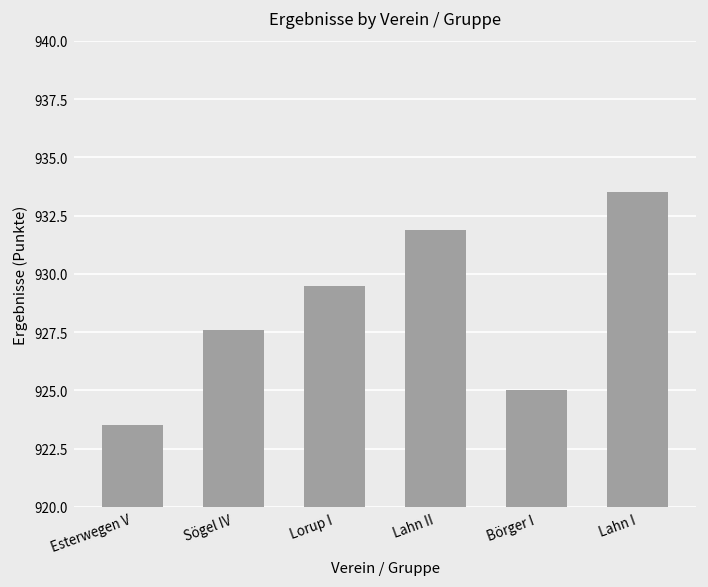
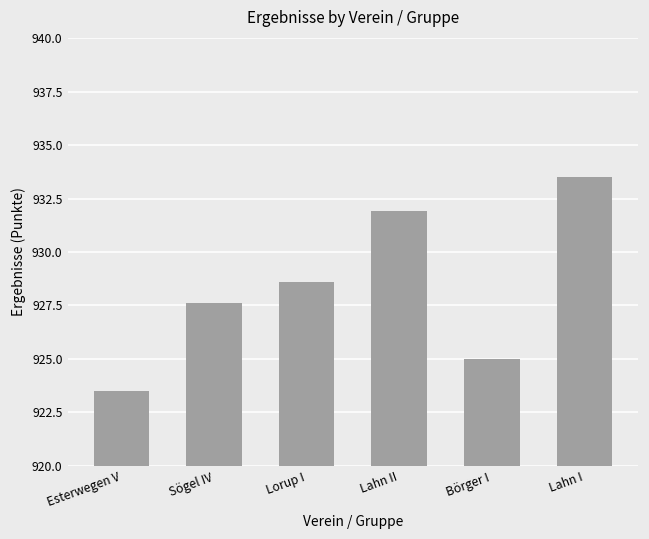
  {
    "Esterwegen V": 923.5,
    "Sögel IV": 927.6,
-   "Lorup I": 929.5,
+   "Lorup I": 928.6,
    "Lahn II": 931.9,
    "Börger I": 925.0,
    "Lahn I": 933.5
  }
